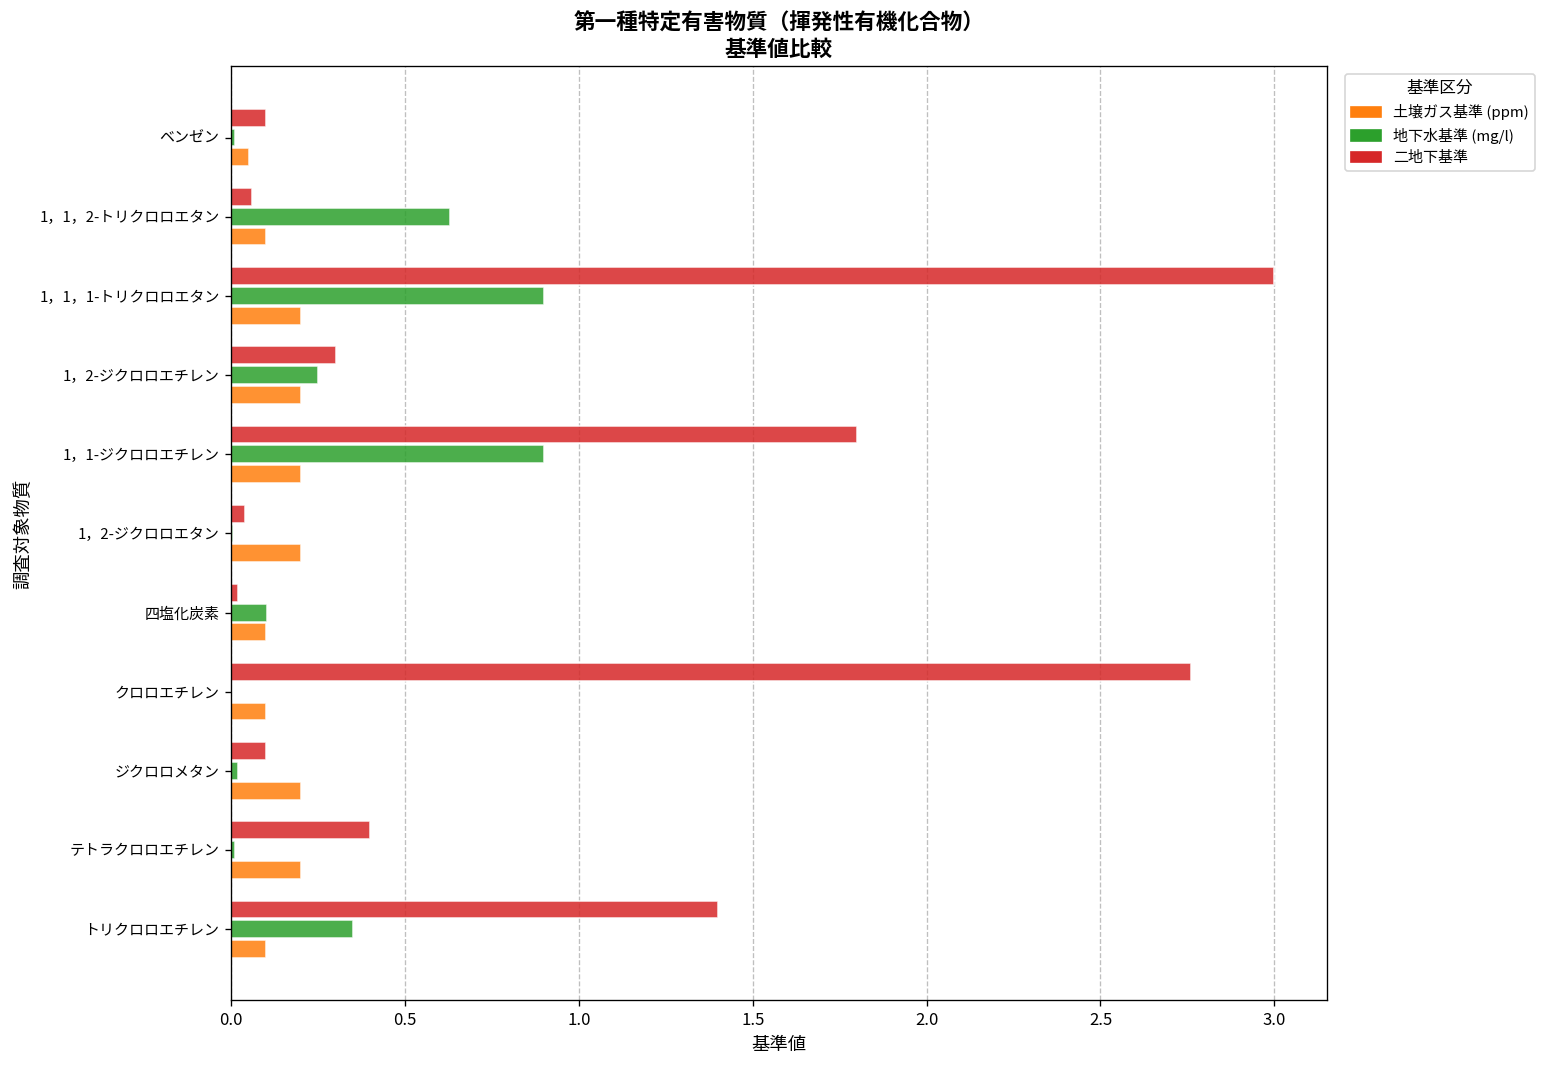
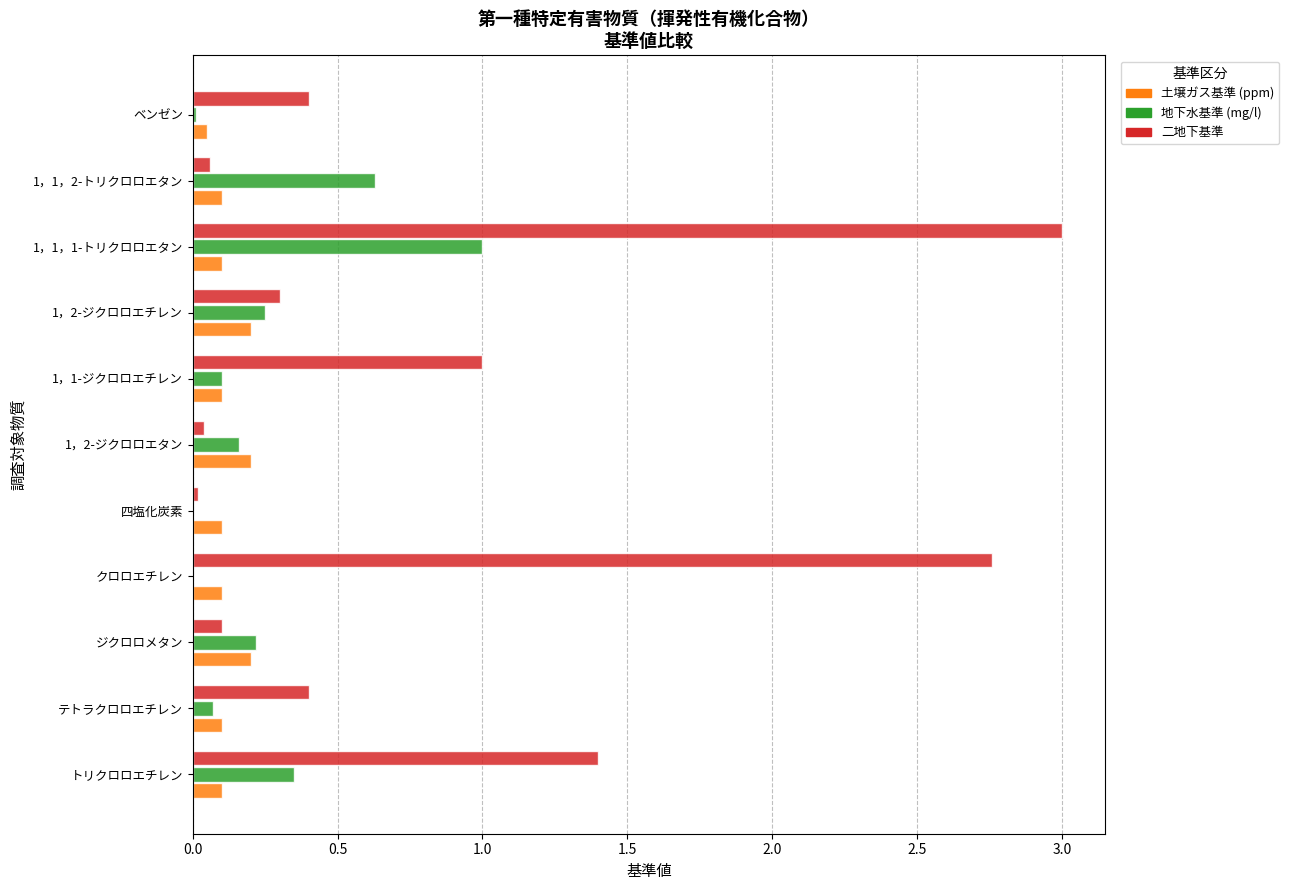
  {
    "土壌ガス基準 (ppm)": {
      "ベンゼン": 0.05,
      "1，1，2-トリクロロエタン": 0.1,
-     "1，1，1-トリクロロエタン": 0.2,
+     "1，1，1-トリクロロエタン": 0.1,
      "1，2-ジクロロエチレン": 0.2,
-     "1，1-ジクロロエチレン": 0.2,
+     "1，1-ジクロロエチレン": 0.1,
      "1，2-ジクロロエタン": 0.2,
      "四塩化炭素": 0.1,
      "クロロエチレン": 0.1,
      "ジクロロメタン": 0.2,
-     "テトラクロロエチレン": 0.2,
+     "テトラクロロエチレン": 0.1,
      "トリクロロエチレン": 0.1
    },
    "地下水基準 (mg/l)": {
      "ベンゼン": 0.01,
      "1，1，2-トリクロロエタン": 0.63,
-     "1，1，1-トリクロロエタン": 0.9,
+     "1，1，1-トリクロロエタン": 1.0,
      "1，2-ジクロロエチレン": 0.25,
-     "1，1-ジクロロエチレン": 0.9,
-     "1，2-ジクロロエタン": 0.00,
-     "四塩化炭素": 0.10,
-     "ジクロロメタン": 0.02,
-     "テトラクロロエチレン": 0.01,
+     "1，1-ジクロロエチレン": 0.1,
+     "1，2-ジクロロエタン": 0.16,
+     "四塩化炭素": 0.00,
+     "ジクロロメタン": 0.22,
+     "テトラクロロエチレン": 0.07,
      "トリクロロエチレン": 0.35
    },
    "二地下基準": {
-     "ベンゼン": 0.1,
+     "ベンゼン": 0.4,
      "1，1，2-トリクロロエタン": 0.06,
      "1，1，1-トリクロロエタン": 3.0,
      "1，2-ジクロロエチレン": 0.3,
-     "1，1-ジクロロエチレン": 1.8,
+     "1，1-ジクロロエチレン": 1.0,
      "1，2-ジクロロエタン": 0.04,
      "四塩化炭素": 0.02,
      "クロロエチレン": 2.76,
      "ジクロロメタン": 0.1,
      "テトラクロロエチレン": 0.4,
      "トリクロロエチレン": 1.4
    }
  }
